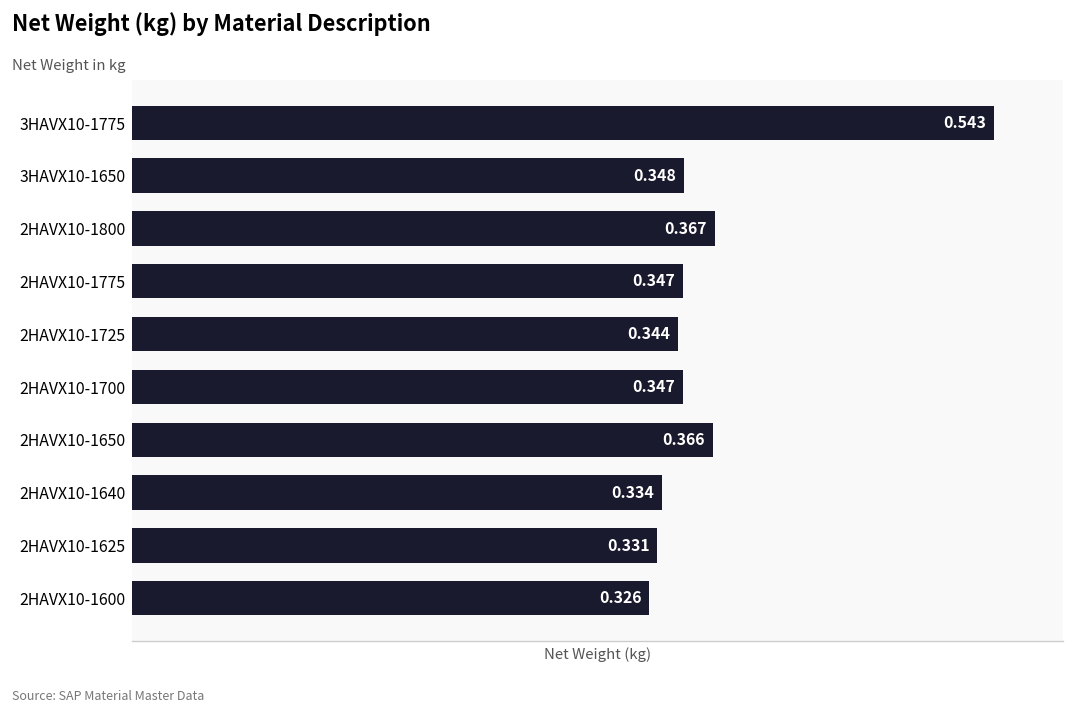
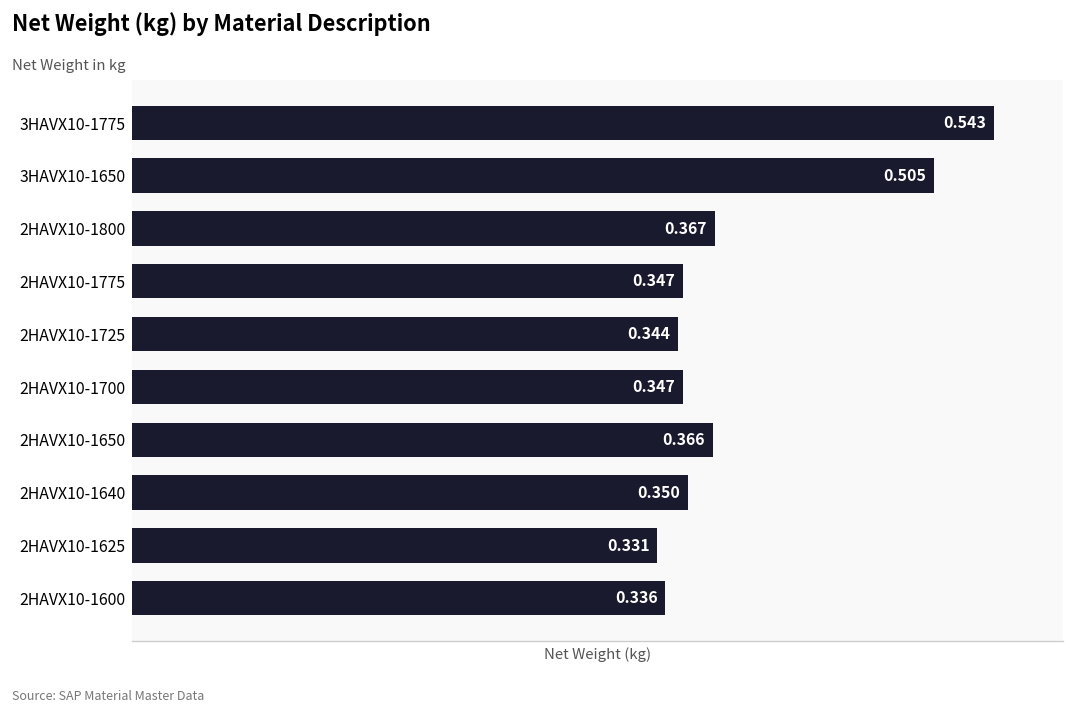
  {
    "3HAVX10-1775": 0.543,
-   "3HAVX10-1650": 0.348,
+   "3HAVX10-1650": 0.505,
    "2HAVX10-1800": 0.367,
    "2HAVX10-1775": 0.347,
    "2HAVX10-1725": 0.344,
    "2HAVX10-1700": 0.347,
    "2HAVX10-1650": 0.366,
-   "2HAVX10-1640": 0.334,
+   "2HAVX10-1640": 0.350,
    "2HAVX10-1625": 0.331,
-   "2HAVX10-1600": 0.326
+   "2HAVX10-1600": 0.336
  }
